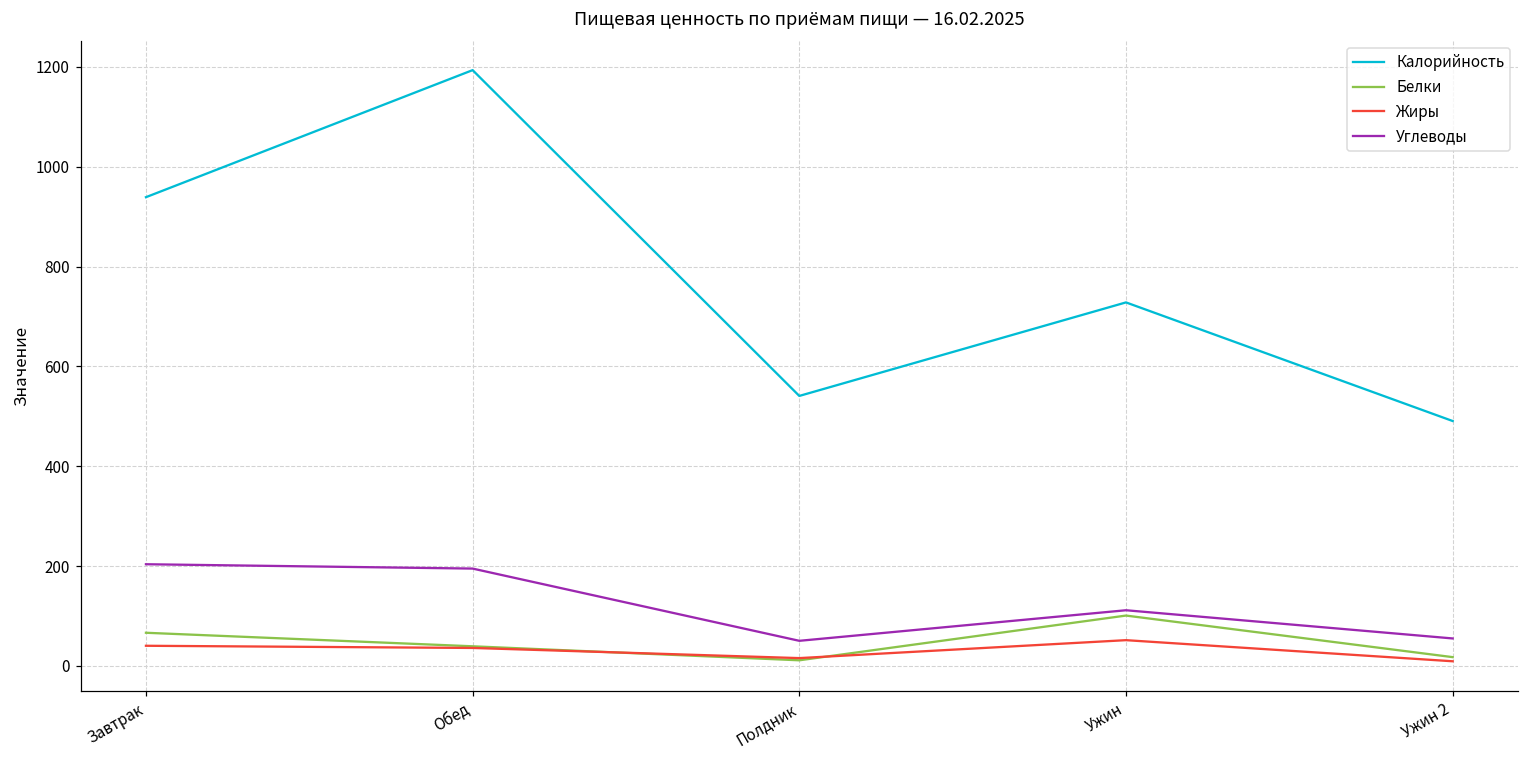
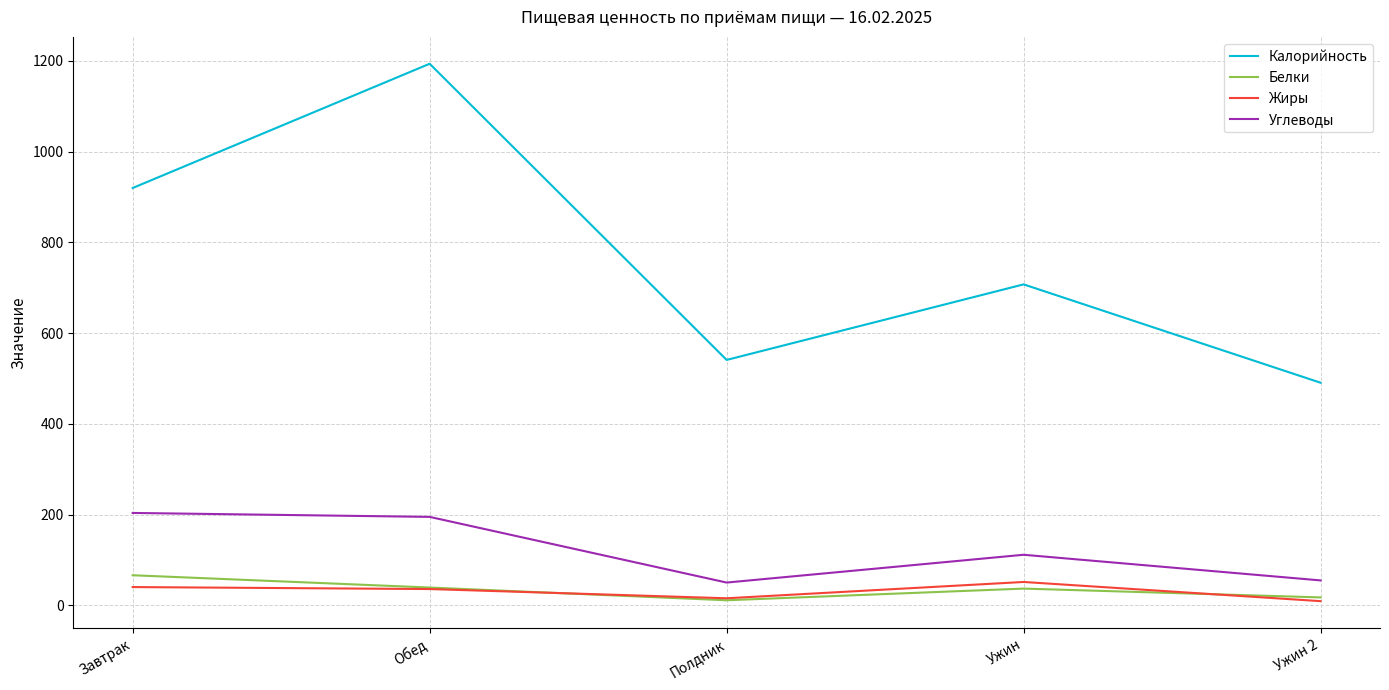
  {
    "Калорийность": {
-     "Завтрак": 940,
+     "Завтрак": 920,
      "Обед": 1190,
      "Полдник": 540,
-     "Ужин": 730,
+     "Ужин": 710,
      "Ужин 2": 490
    },
    "Белки": {
      "Завтрак": 70,
-     "Ужин": 100,
+     "Ужин": 40,
      "Ужин 2": 20
    },
    "Жиры": {
      "Завтрак": 40,
      "Ужин": 50,
      "Ужин 2": 10
    },
    "Углеводы": {
      "Завтрак": 200,
      "Обед": 190,
      "Полдник": 50,
      "Ужин": 110,
      "Ужин 2": 60
    }
  }
